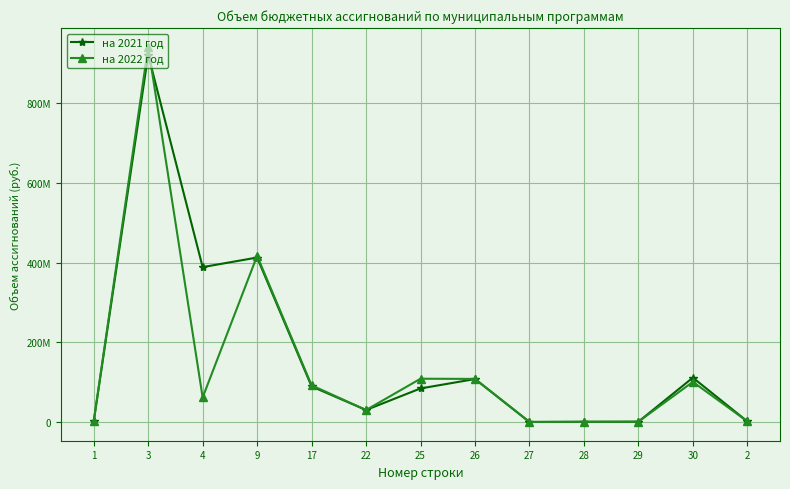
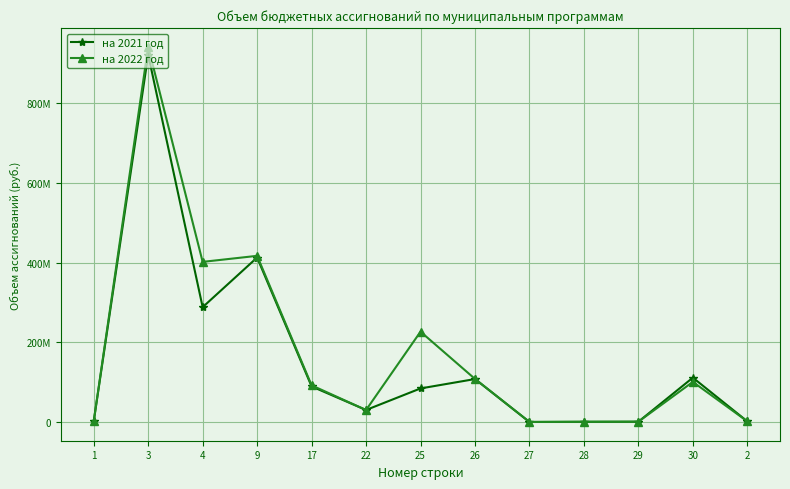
  {
    "на 2021 год": {
-     "4": 390000000,
+     "4": 290000000,
      "25": 80000000,
      "30": 110000000
    },
    "на 2022 год": {
-     "4": 60000000,
-     "25": 110000000,
+     "4": 400000000,
+     "25": 230000000,
      "30": 100000000
    }
  }
